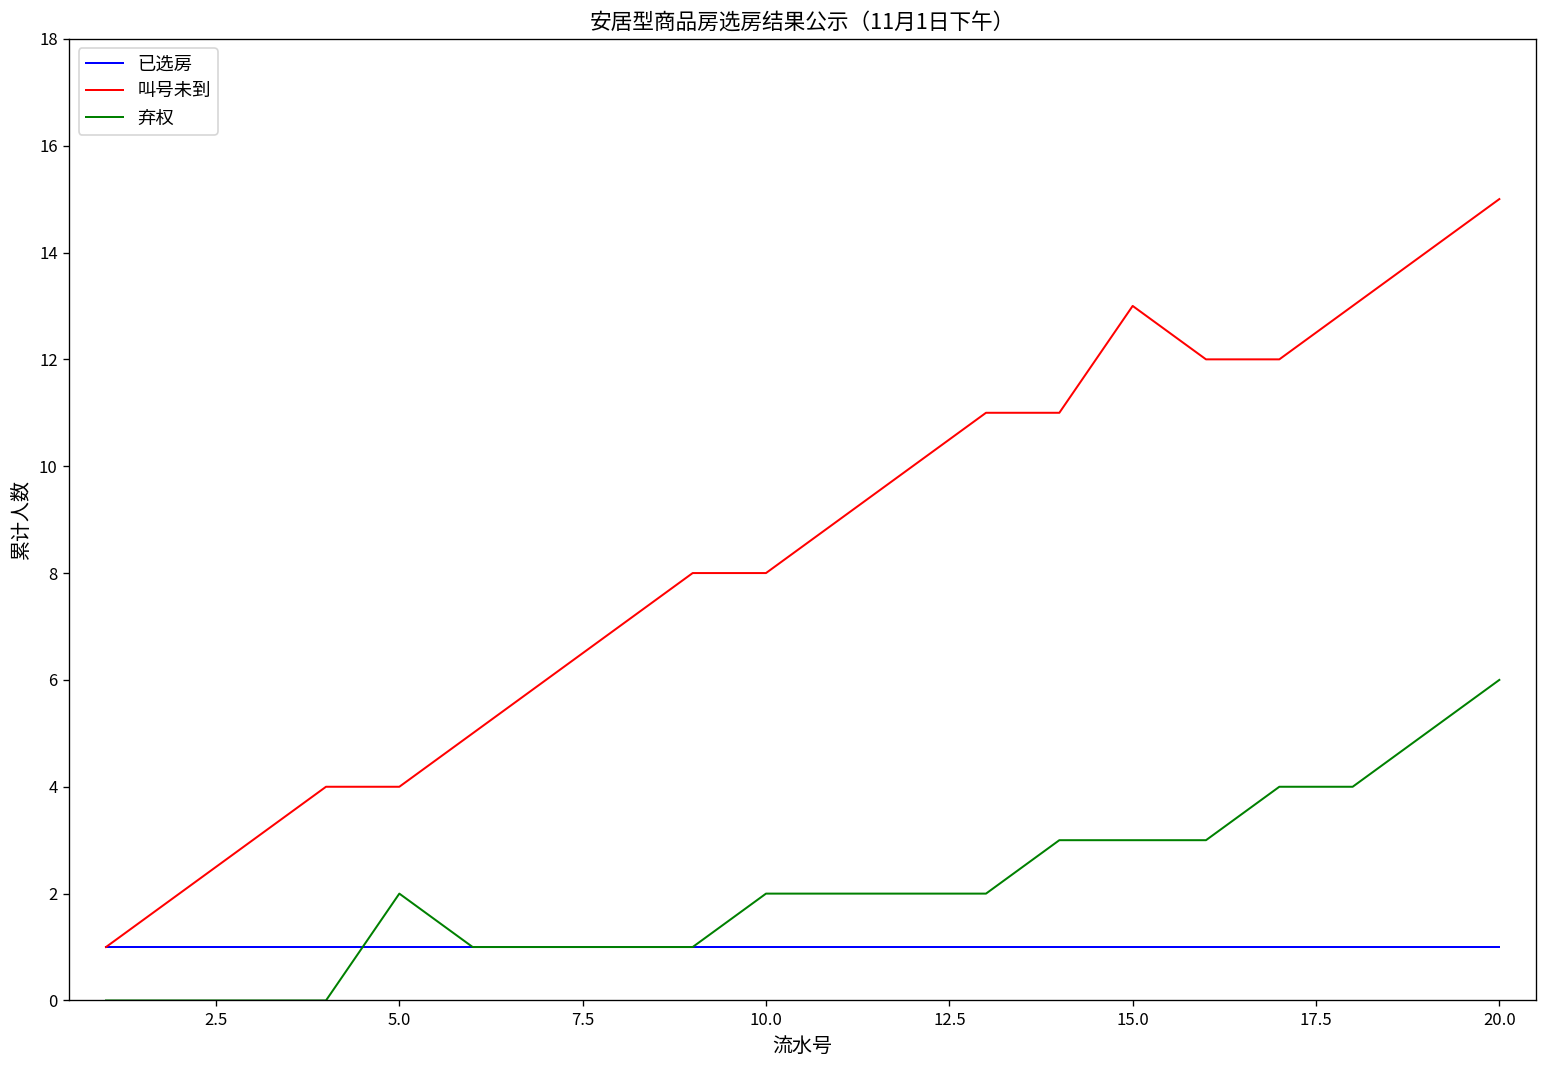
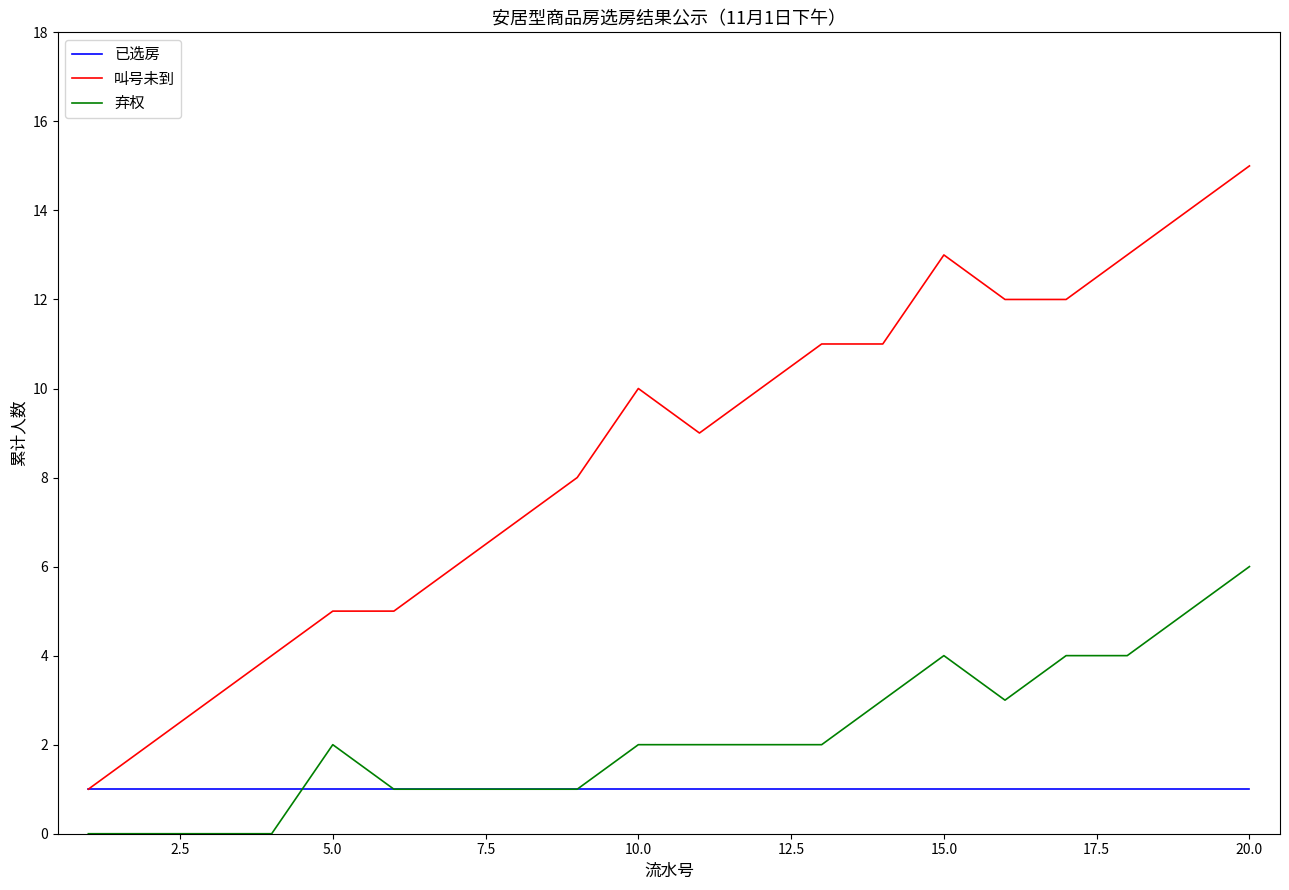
  {
    "已选房": {
      "5.0": 1,
      "10.0": 1,
      "15.0": 1,
      "20.0": 1
    },
    "叫号未到": {
-     "5.0": 4,
-     "10.0": 8,
+     "5.0": 5,
+     "10.0": 10,
      "15.0": 13,
      "20.0": 15
    },
    "弃权": {
      "5.0": 2,
      "10.0": 2,
-     "15.0": 3,
+     "15.0": 4,
      "20.0": 6
    }
  }
